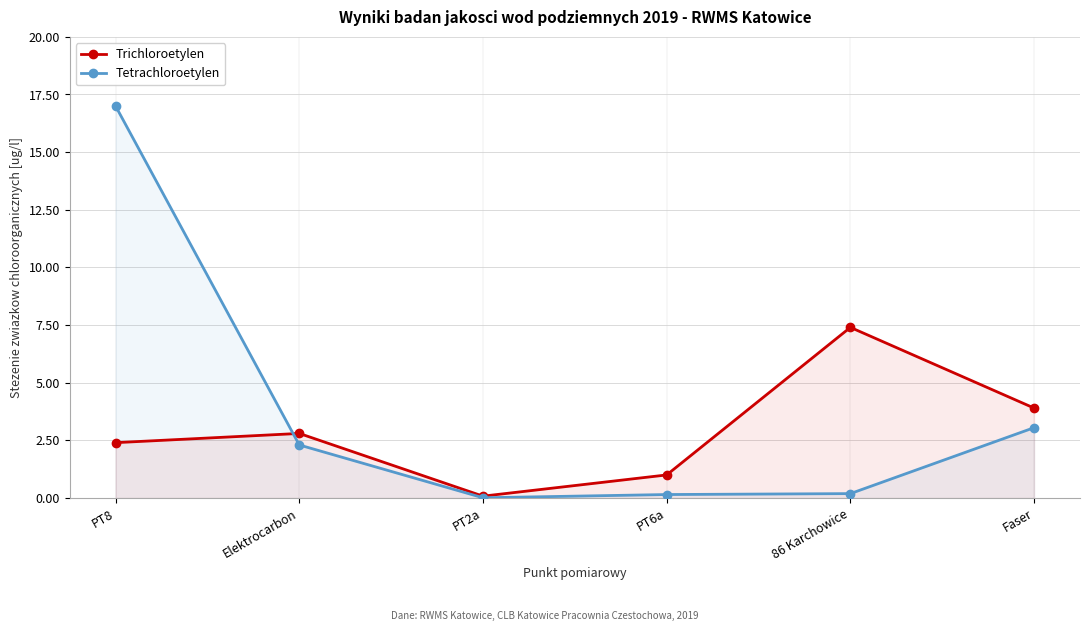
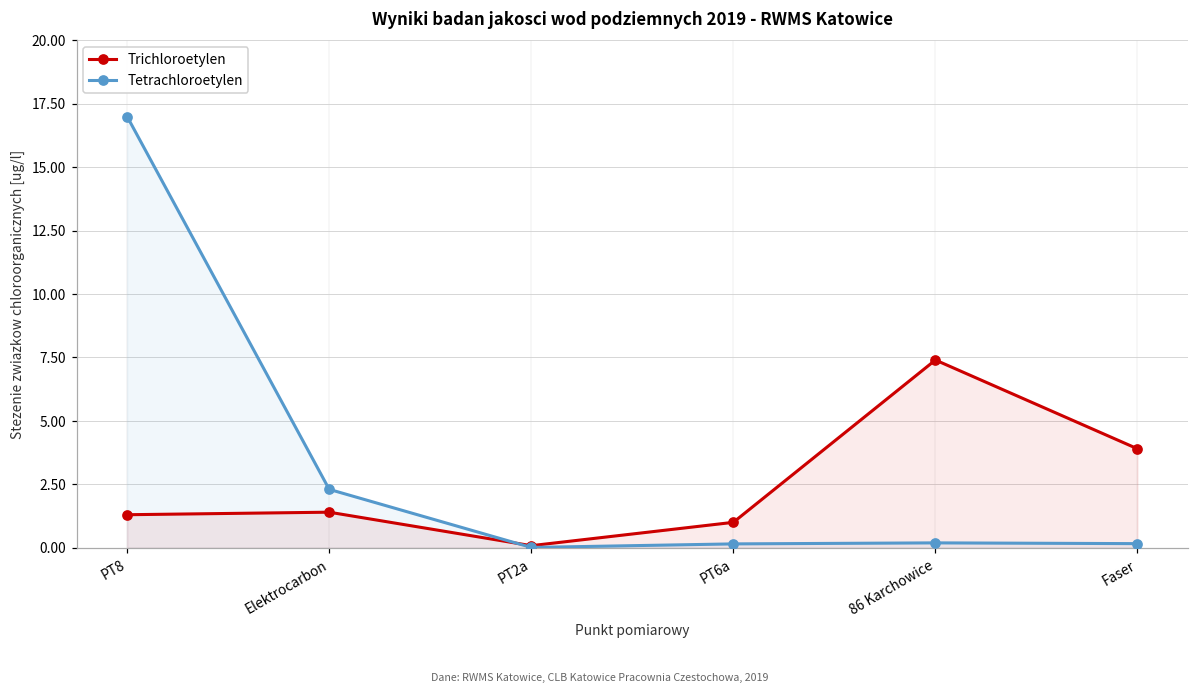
  {
    "Trichloroetylen": {
-     "PT8": 2.4,
-     "Elektrocarbon": 2.8,
+     "PT8": 1.3,
+     "Elektrocarbon": 1.4,
      "PT6a": 1.0,
      "86 Karchowice": 7.4,
      "Faser": 3.9
    },
    "Tetrachloroetylen": {
      "PT8": 17.0,
      "Elektrocarbon": 2.3,
      "PT6a": 0.2,
      "86 Karchowice": 0.2,
-     "Faser": 3.1
+     "Faser": 0.2
    }
  }
